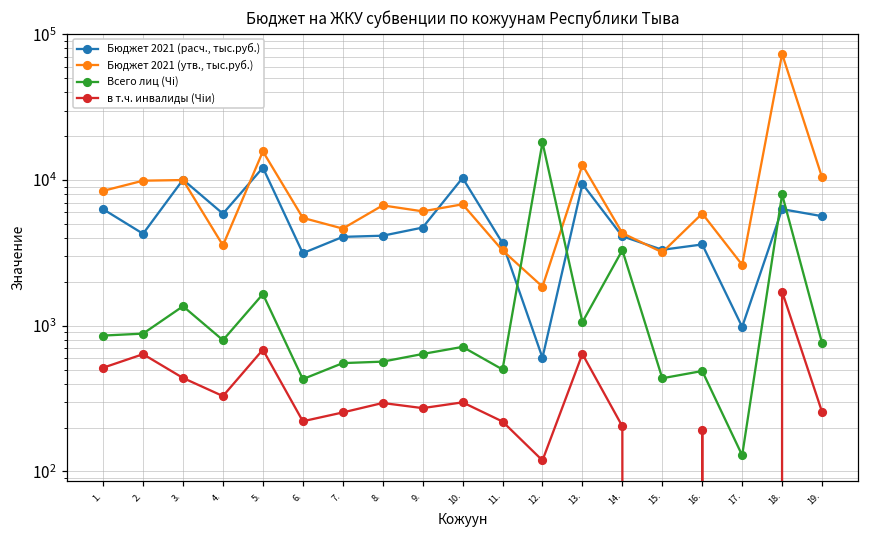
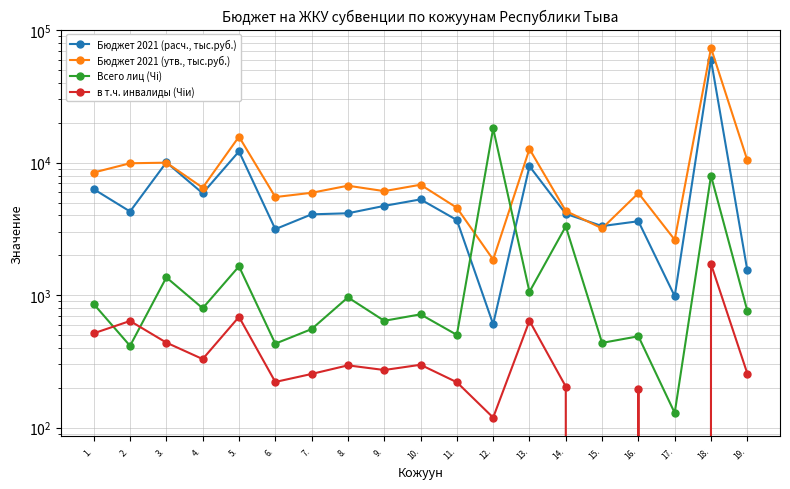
  {
    "Бюджет 2021 (расч., тыс.руб.)": {
      "1.": 6000,
      "2.": 4300,
      "4.": 6000,
      "5.": 12000,
      "6.": 3100,
      "7.": 4100,
      "8.": 4100,
      "9.": 4700,
-     "10.": 10000,
+     "10.": 5300,
      "11.": 3700,
      "12.": 600,
      "13.": 9000,
      "14.": 4100,
      "16.": 3600,
      "17.": 1000,
-     "18.": 6000,
-     "19.": 5600
+     "18.": 60000,
+     "19.": 1500
    },
    "Бюджет 2021 (утв., тыс.руб.)": {
      "1.": 8000,
      "2.": 10000,
-     "4.": 3600,
+     "4.": 6000,
      "5.": 16000,
      "6.": 5500,
-     "7.": 4600,
+     "7.": 6000,
      "8.": 7000,
      "9.": 6000,
      "10.": 7000,
-     "11.": 3300,
+     "11.": 4600,
      "12.": 1900,
      "13.": 13000,
      "14.": 4300,
      "16.": 6000,
      "17.": 2600,
      "18.": 70000,
      "19.": 10000
    },
    "Всего лиц (Чi)": {
      "1.": 900,
-     "2.": 900,
+     "2.": 410,
      "3.": 1400,
      "4.": 800,
      "5.": 1600,
      "6.": 430,
      "7.": 550,
-     "8.": 570,
+     "8.": 1000,
      "9.": 600,
      "10.": 700,
      "11.": 500,
      "12.": 18000,
      "13.": 1100,
      "14.": 3300,
      "15.": 440,
      "16.": 490,
      "17.": 130,
      "18.": 8000,
      "19.": 800
    },
    "в т.ч. инвалиды (Чiи)": {
      "1.": 520,
      "2.": 600,
      "3.": 440,
      "4.": 330,
      "5.": 700,
      "6.": 220,
      "7.": 250,
      "8.": 300,
      "9.": 270,
      "10.": 300,
      "11.": 220,
      "12.": 120,
      "13.": 600,
      "14.": 200,
      "16.": 190,
      "18.": 1700,
      "19.": 260
    }
  }
